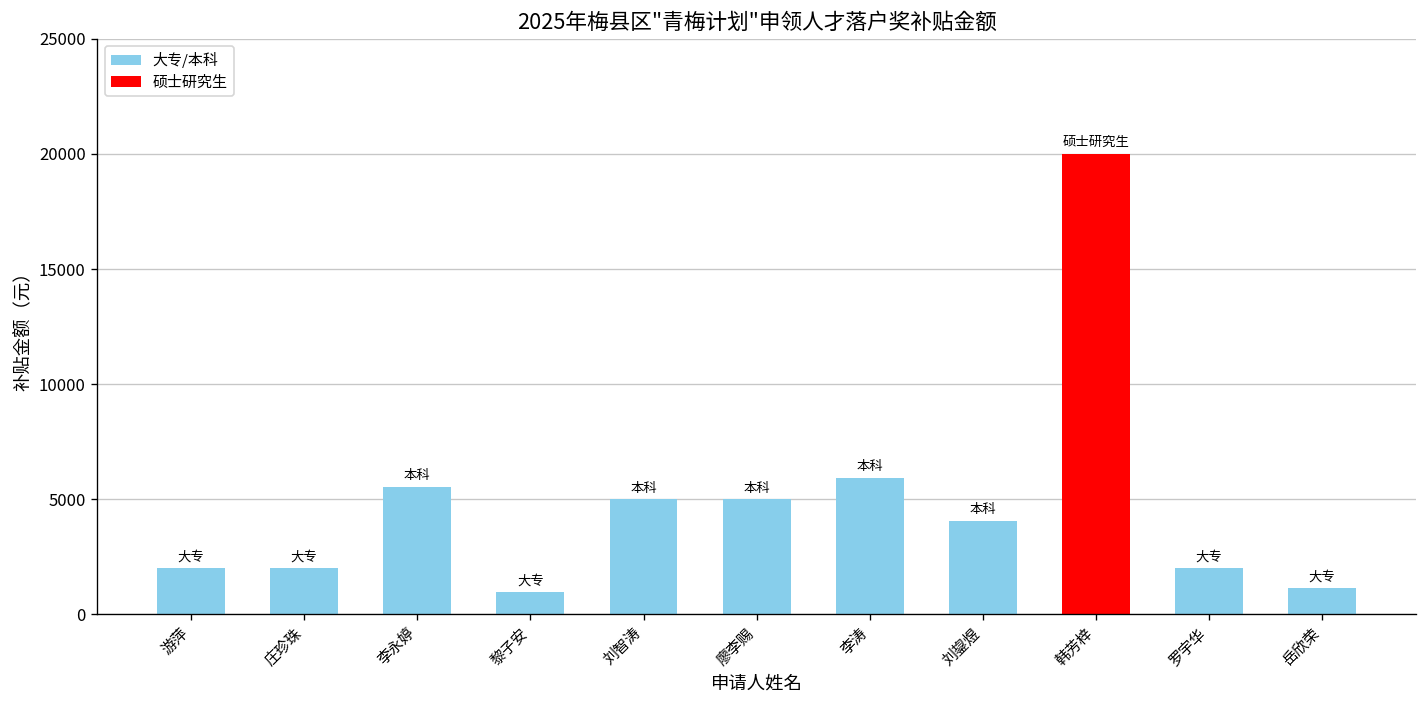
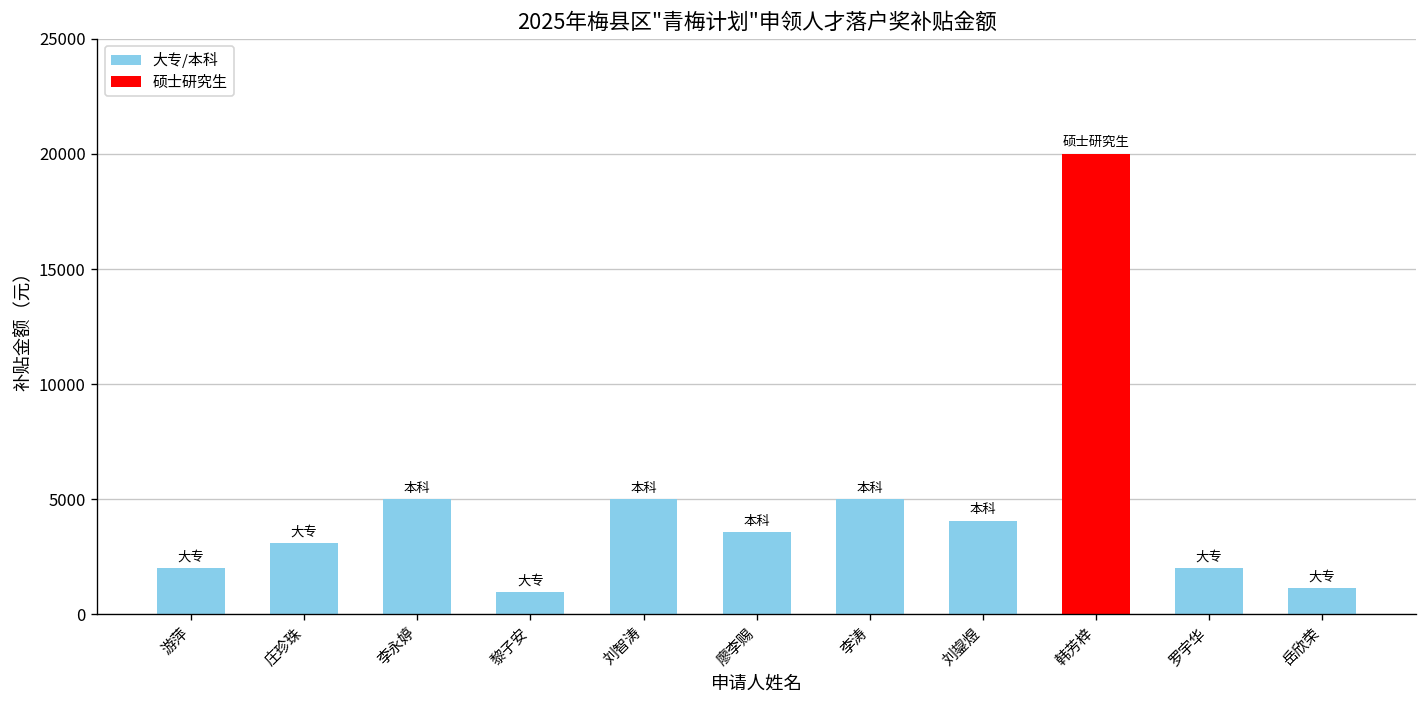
  {
    "游萍": 2000,
-   "庄珍珠": 2000,
-   "李永婷": 5500,
+   "庄珍珠": 3100,
+   "李永婷": 5000,
    "黎子安": 1000,
    "刘智涛": 5000,
-   "廖李赐": 5000,
-   "李涛": 5900,
+   "廖李赐": 3600,
+   "李涛": 5000,
    "刘鋆煜": 4100,
    "韩芳梓": 20000,
    "罗宇华": 2000,
    "岳欣荣": 1200
  }
